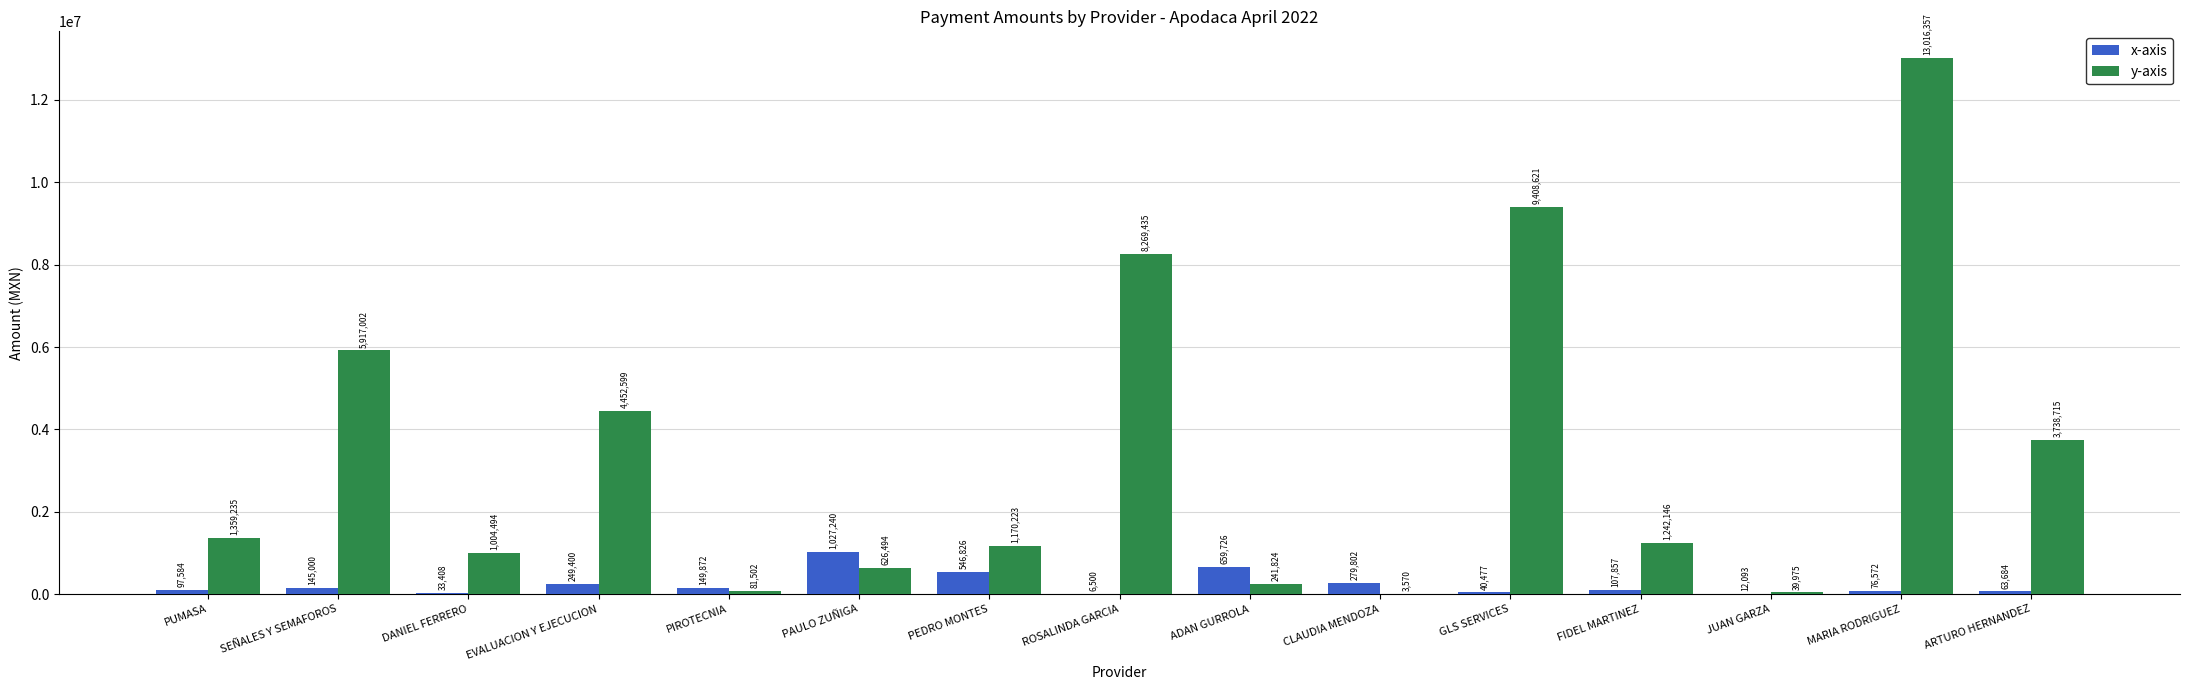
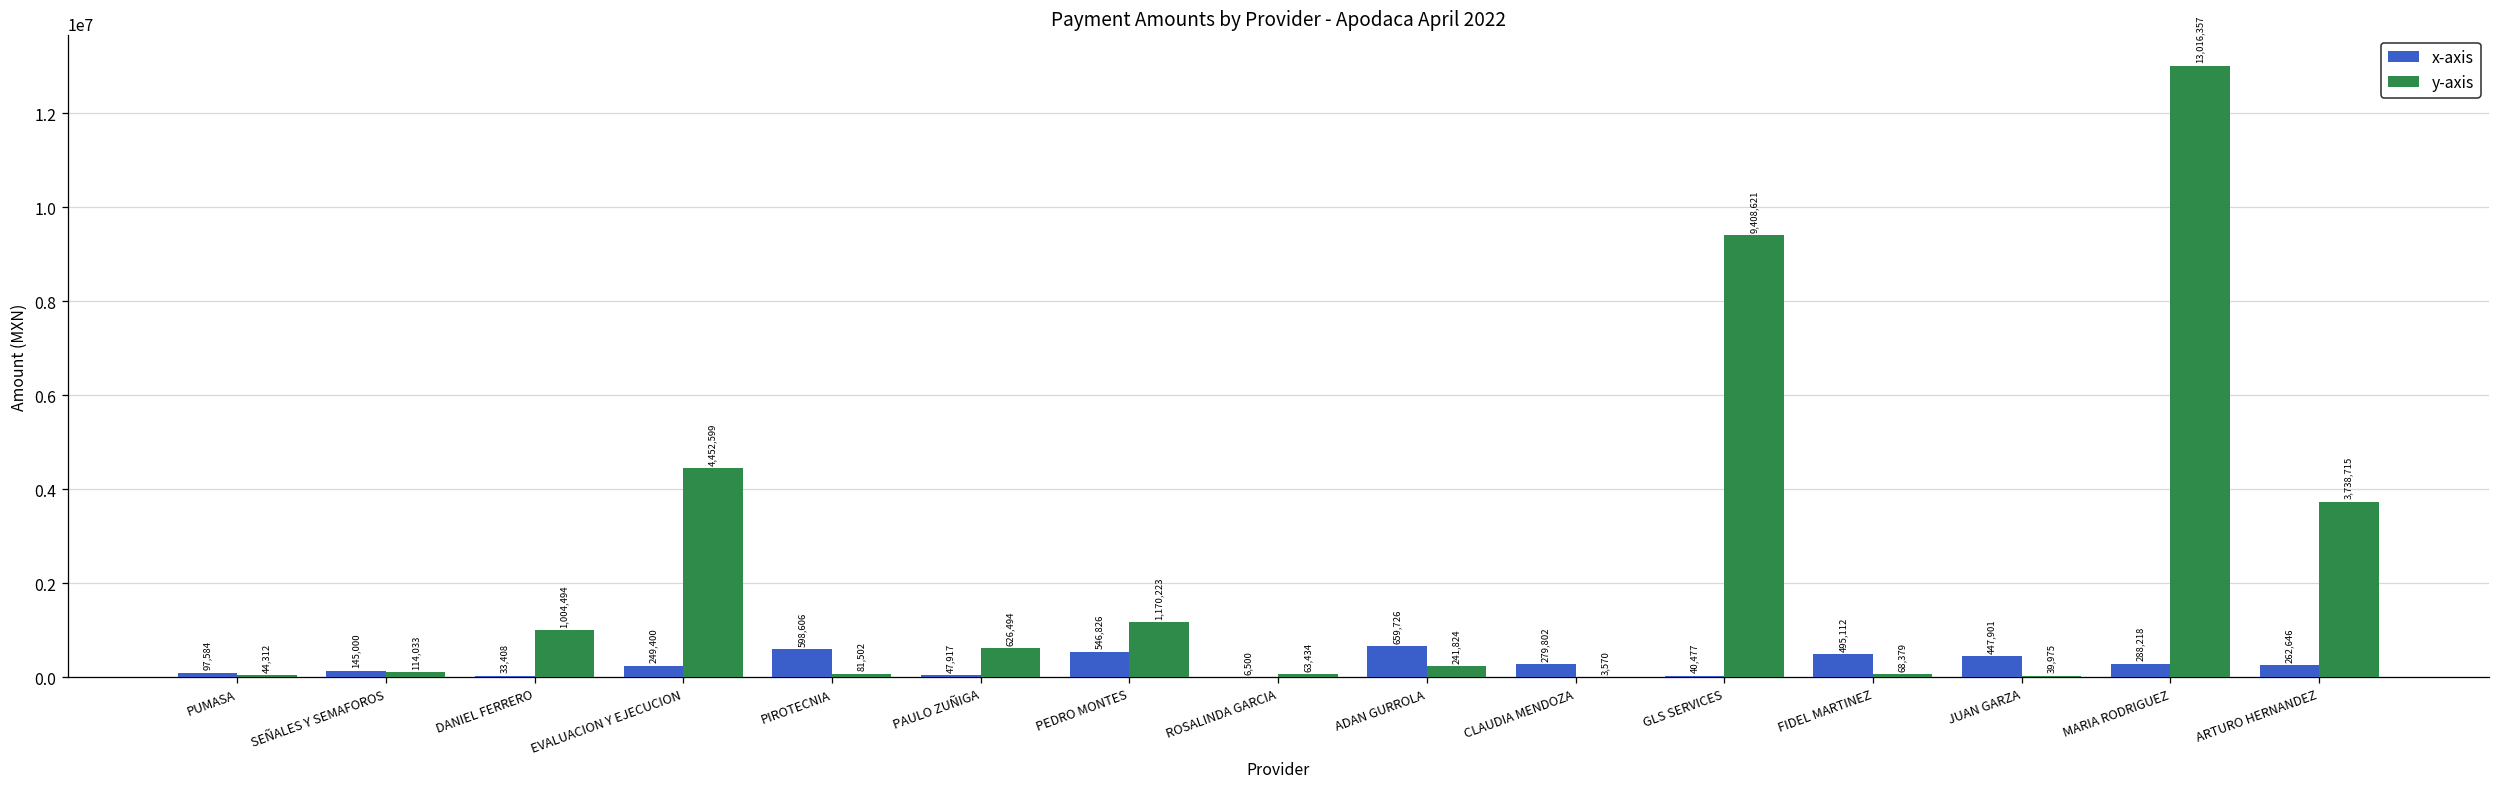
  {
    "x-axis": {
      "PUMASA": "97,584",
      "SEÑALES Y SEMAFOROS": "145,000",
      "DANIEL FERRERO": "33,408",
      "EVALUACION Y EJECUCION": "249,400",
-     "PIROTECNIA": "149,872",
-     "PAULO ZUÑIGA": "1,027,240",
+     "PIROTECNIA": "598,606",
+     "PAULO ZUÑIGA": "47,917",
      "PEDRO MONTES": "546,826",
      "ROSALINDA GARCIA": "6,500",
      "ADAN GURROLA": "659,726",
      "CLAUDIA MENDOZA": "279,802",
      "GLS SERVICES": "40,477",
-     "FIDEL MARTINEZ": "107,857",
-     "JUAN GARZA": "12,093",
-     "MARIA RODRIGUEZ": "76,572",
-     "ARTURO HERNANDEZ": "63,684"
+     "FIDEL MARTINEZ": "495,112",
+     "JUAN GARZA": "447,901",
+     "MARIA RODRIGUEZ": "288,218",
+     "ARTURO HERNANDEZ": "262,646"
    },
    "y-axis": {
-     "PUMASA": "1,359,235",
-     "SEÑALES Y SEMAFOROS": "5,917,002",
+     "PUMASA": "44,312",
+     "SEÑALES Y SEMAFOROS": "114,033",
      "DANIEL FERRERO": "1,004,494",
      "EVALUACION Y EJECUCION": "4,452,599",
      "PIROTECNIA": "81,502",
      "PAULO ZUÑIGA": "626,494",
      "PEDRO MONTES": "1,170,223",
-     "ROSALINDA GARCIA": "8,269,435",
+     "ROSALINDA GARCIA": "63,434",
      "ADAN GURROLA": "241,824",
      "CLAUDIA MENDOZA": "3,570",
      "GLS SERVICES": "9,408,621",
-     "FIDEL MARTINEZ": "1,242,146",
+     "FIDEL MARTINEZ": "68,379",
      "JUAN GARZA": "39,975",
      "MARIA RODRIGUEZ": "13,016,357",
      "ARTURO HERNANDEZ": "3,738,715"
    }
  }
